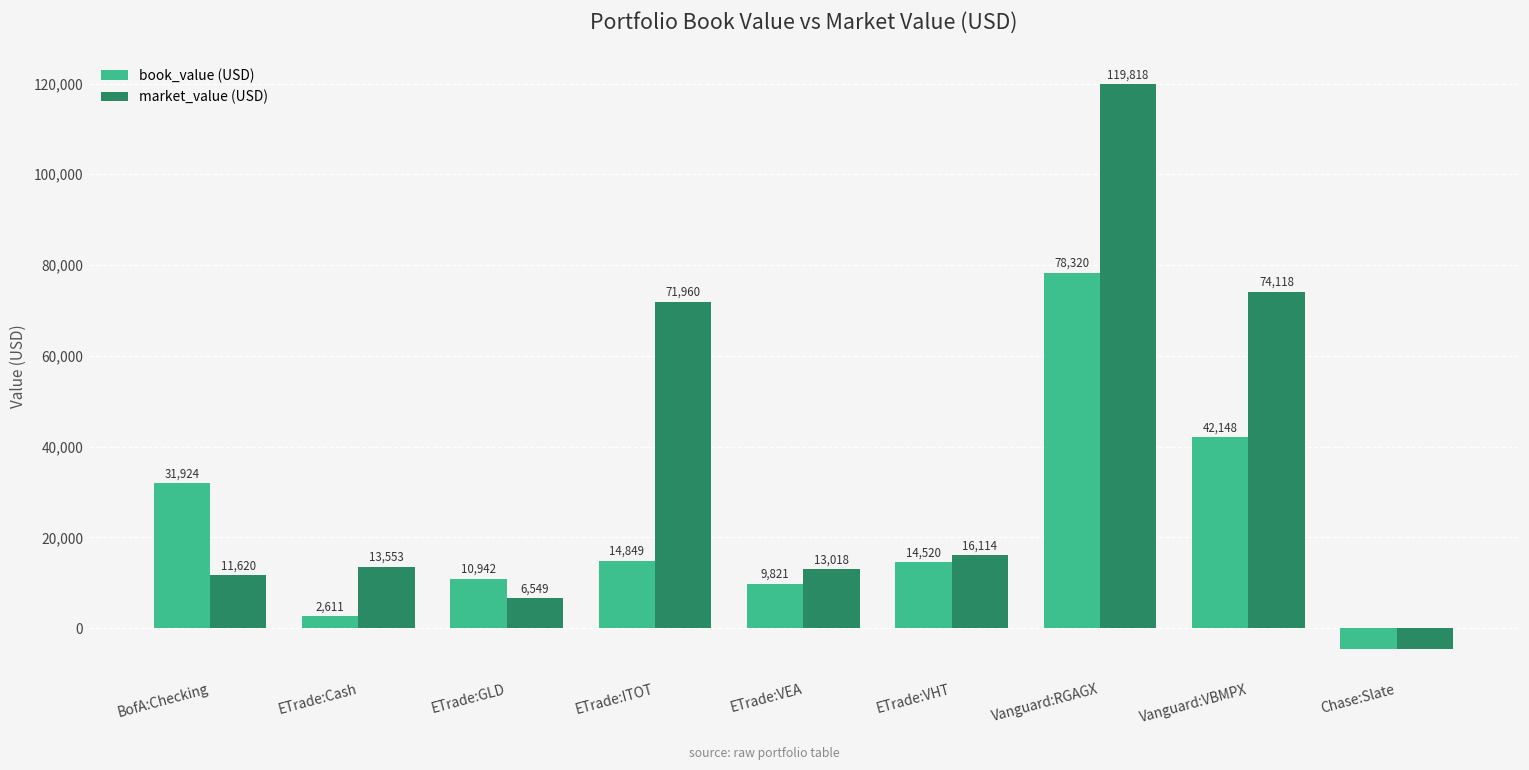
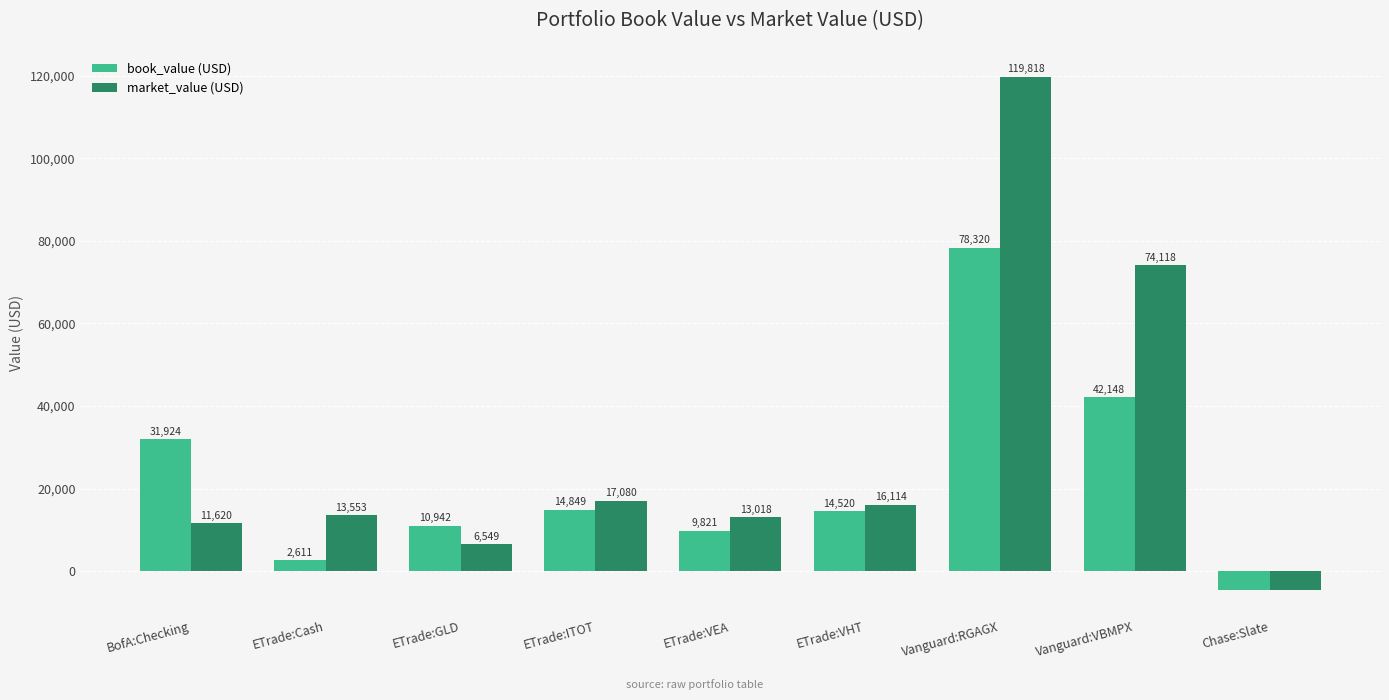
  {
    "book_value (USD)": {
      "BofA:Checking": "31,924",
      "ETrade:Cash": "2,611",
      "ETrade:GLD": "10,942",
      "ETrade:ITOT": "14,849",
      "ETrade:VEA": "9,821",
      "ETrade:VHT": "14,520",
      "Vanguard:RGAGX": "78,320",
      "Vanguard:VBMPX": "42,148"
    },
    "market_value (USD)": {
      "BofA:Checking": "11,620",
      "ETrade:Cash": "13,553",
      "ETrade:GLD": "6,549",
-     "ETrade:ITOT": "71,960",
+     "ETrade:ITOT": "17,080",
      "ETrade:VEA": "13,018",
      "ETrade:VHT": "16,114",
      "Vanguard:RGAGX": "119,818",
      "Vanguard:VBMPX": "74,118"
    }
  }
